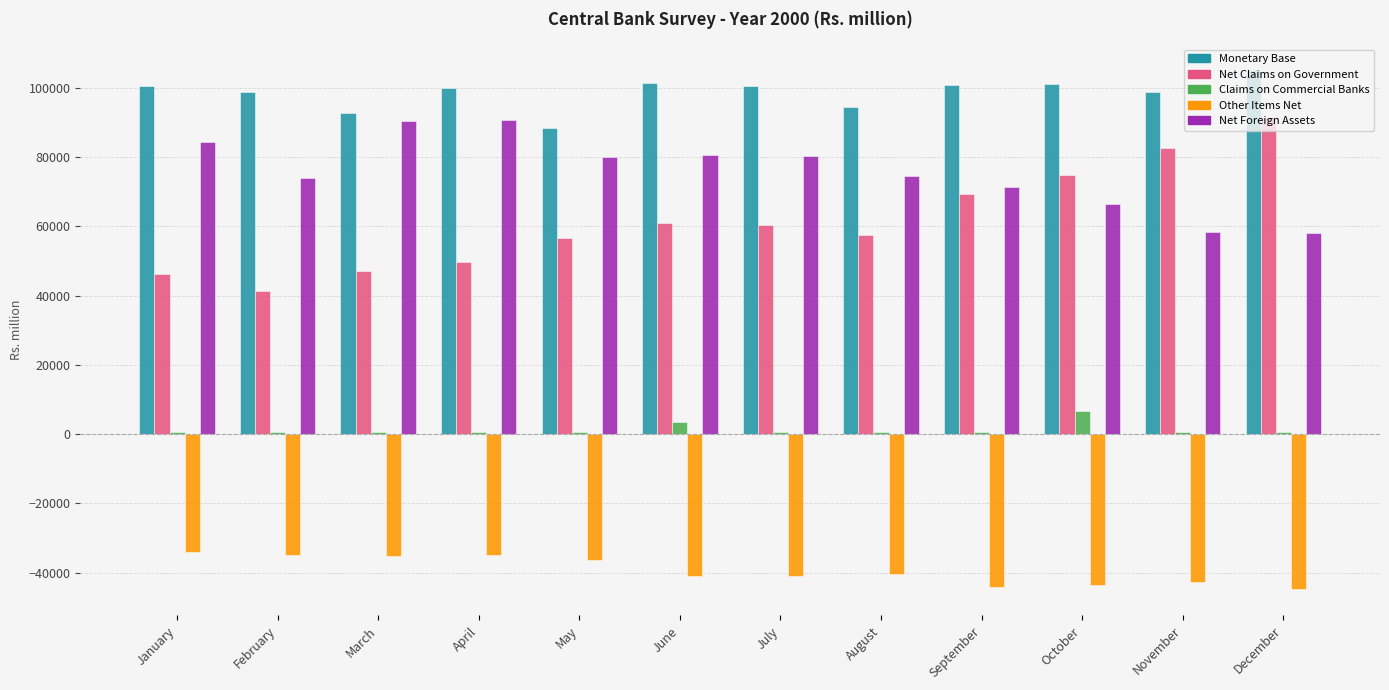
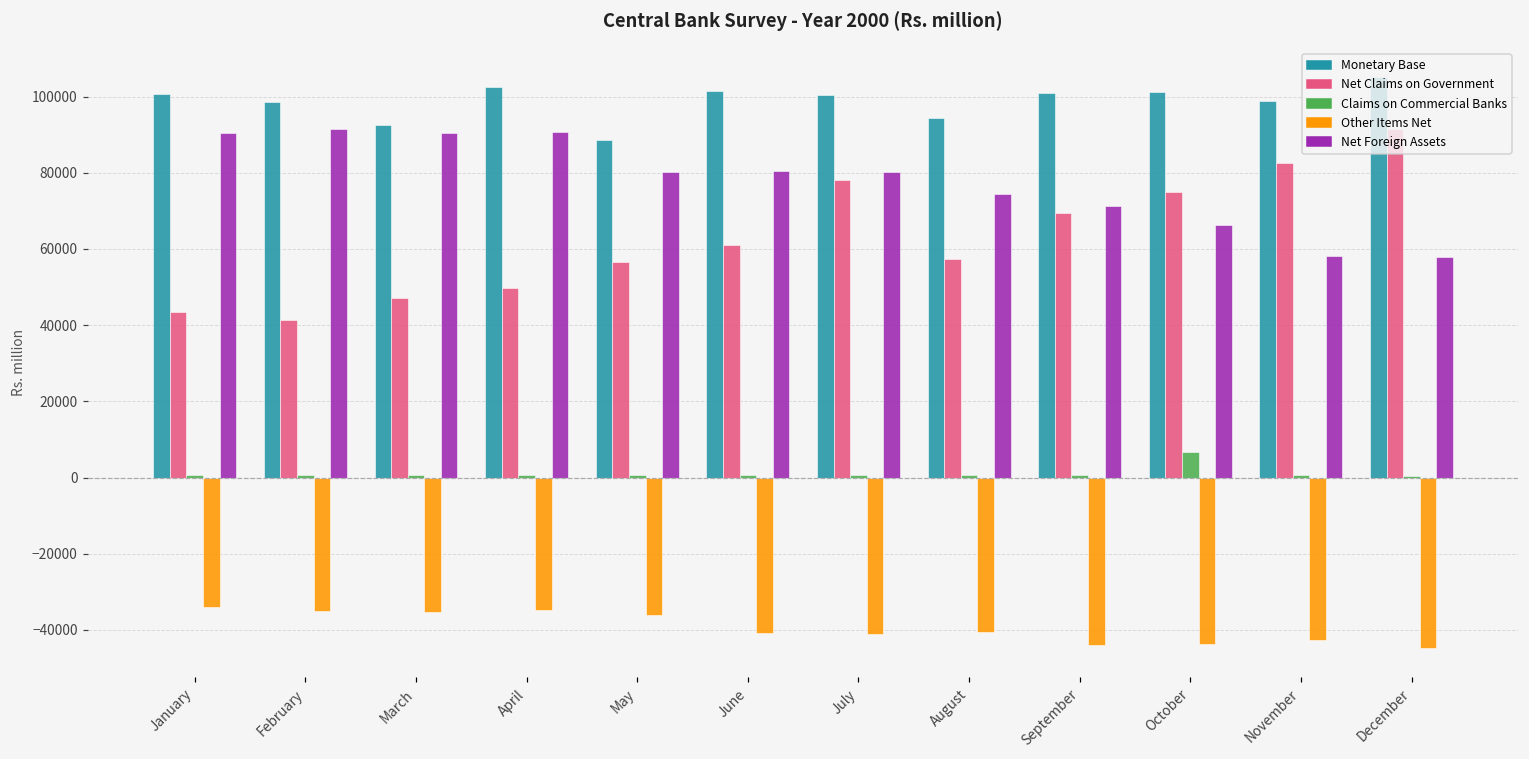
  {
    "Monetary Base": {
      "January": 101000,
      "February": 99000,
      "March": 93000,
-     "April": 100000,
+     "April": 103000,
      "May": 89000,
      "June": 102000,
      "July": 100000,
      "August": 94000,
      "September": 101000,
      "October": 101000,
      "November": 99000
    },
    "Net Claims on Government": {
-     "January": 46000,
+     "January": 44000,
      "February": 41000,
      "March": 47000,
      "April": 50000,
      "May": 57000,
      "June": 61000,
-     "July": 60000,
+     "July": 78000,
      "August": 57000,
      "September": 69000,
      "October": 75000,
      "November": 83000
    },
    "Claims on Commercial Banks": {
      "January": 1000,
      "February": 1000,
      "April": 1000,
      "May": 1000,
-     "June": 3000,
+     "June": 1000,
      "July": 1000,
      "October": 7000
    },
    "Other Items Net": {
      "January": -34000,
      "February": -35000,
      "March": -35000,
      "April": -35000,
      "May": -36000,
      "June": -41000,
      "July": -41000,
      "August": -40000,
      "September": -44000,
      "October": -44000,
      "November": -43000,
      "December": -45000
    },
    "Net Foreign Assets": {
-     "January": 84000,
-     "February": 74000,
+     "January": 90000,
+     "February": 92000,
      "March": 90000,
      "April": 91000,
      "May": 80000,
      "June": 81000,
      "July": 80000,
      "August": 74000,
      "September": 71000,
      "October": 66000,
      "November": 58000,
      "December": 58000
    }
  }
